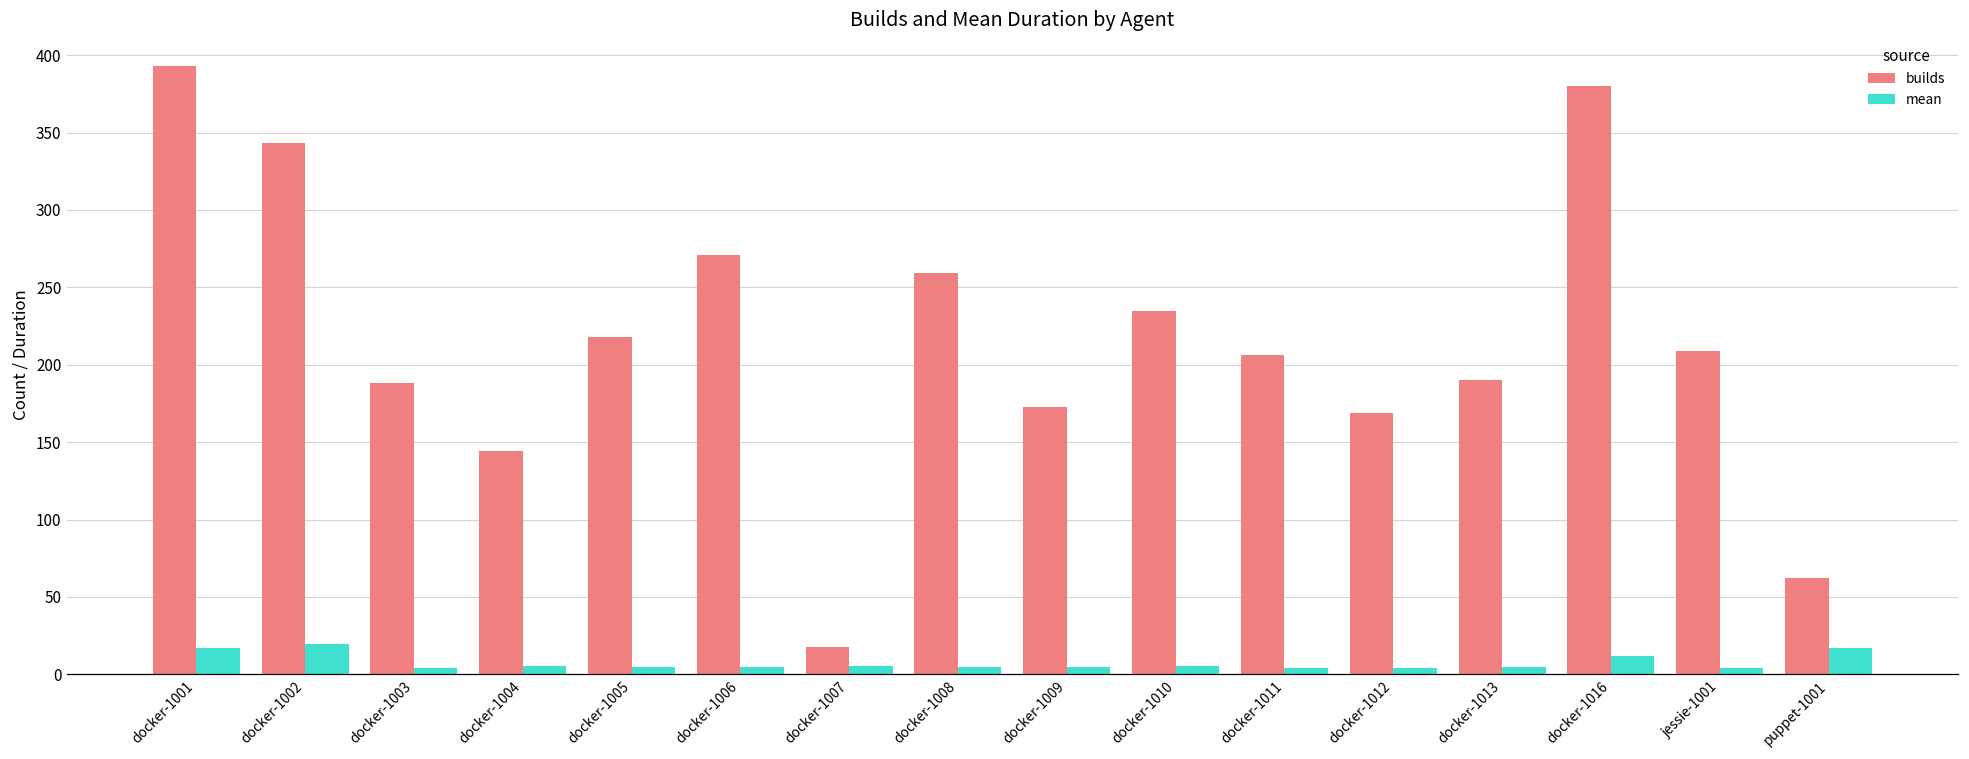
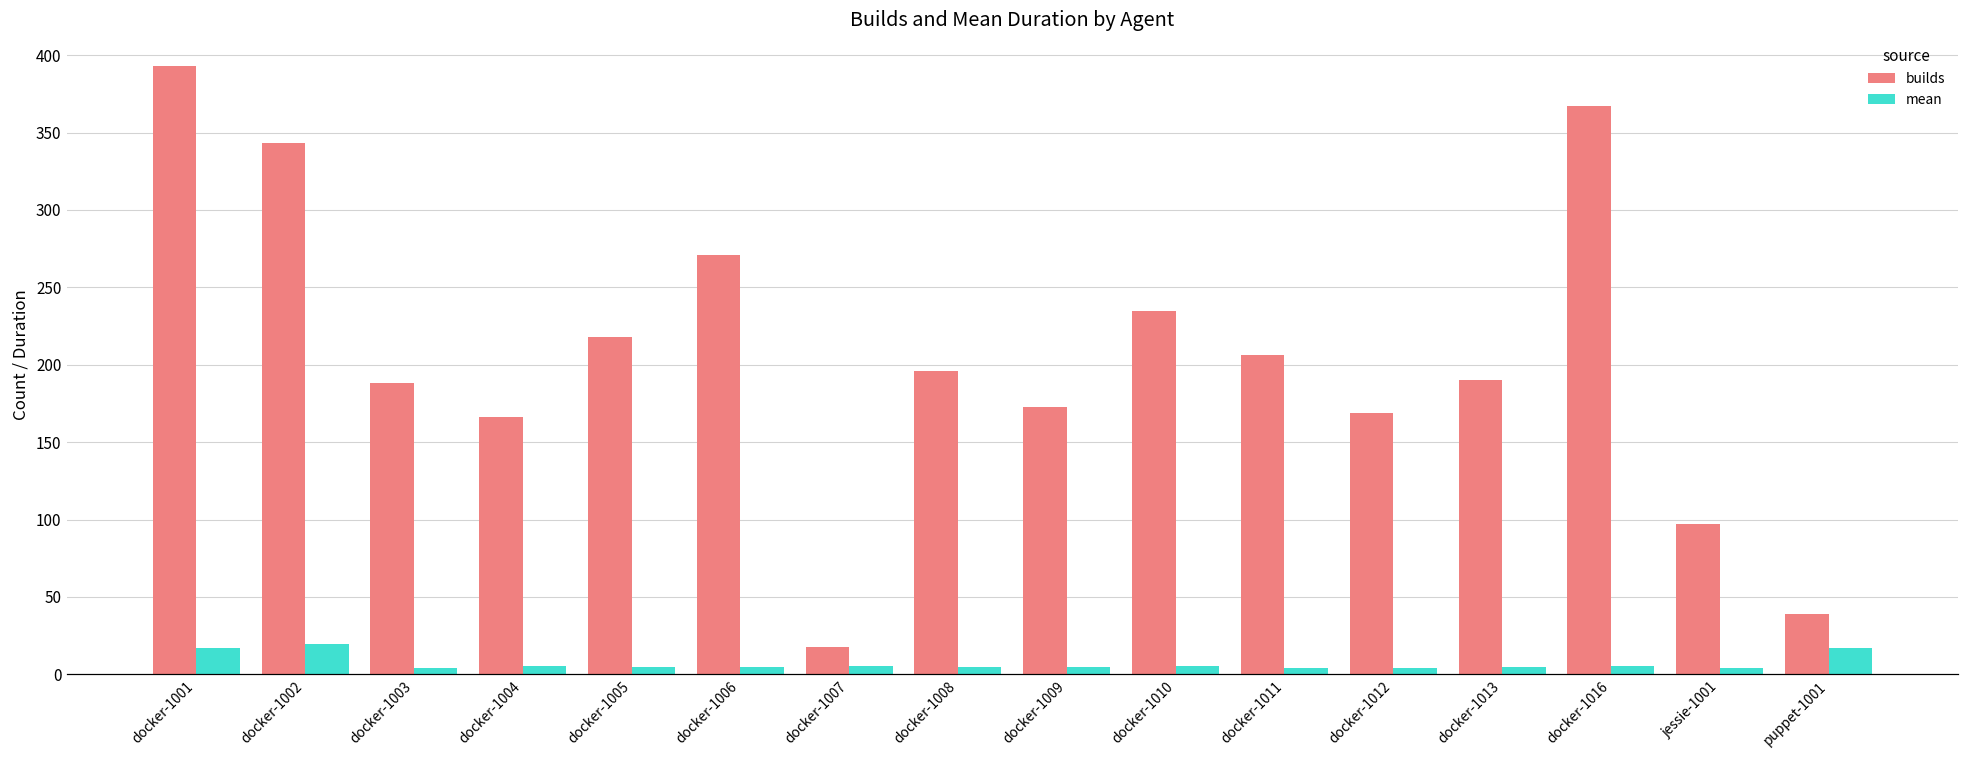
  {
    "builds": {
      "docker-1001": 393,
      "docker-1002": 343,
      "docker-1003": 188,
-     "docker-1004": 144,
+     "docker-1004": 166,
      "docker-1005": 218,
      "docker-1006": 271,
      "docker-1007": 18,
-     "docker-1008": 259,
+     "docker-1008": 196,
      "docker-1009": 173,
      "docker-1010": 235,
      "docker-1011": 206,
      "docker-1012": 169,
      "docker-1013": 190,
-     "docker-1016": 380,
-     "jessie-1001": 209,
-     "puppet-1001": 62
+     "docker-1016": 367,
+     "jessie-1001": 97,
+     "puppet-1001": 39
    },
    "mean": {
      "docker-1001": 17,
      "docker-1002": 20,
      "docker-1003": 4,
      "docker-1004": 5,
      "docker-1005": 5,
      "docker-1006": 5,
      "docker-1007": 5,
      "docker-1008": 5,
      "docker-1009": 5,
      "docker-1010": 5,
      "docker-1011": 4,
      "docker-1012": 4,
      "docker-1013": 5,
-     "docker-1016": 12,
+     "docker-1016": 6,
      "jessie-1001": 4,
      "puppet-1001": 17
    }
  }
